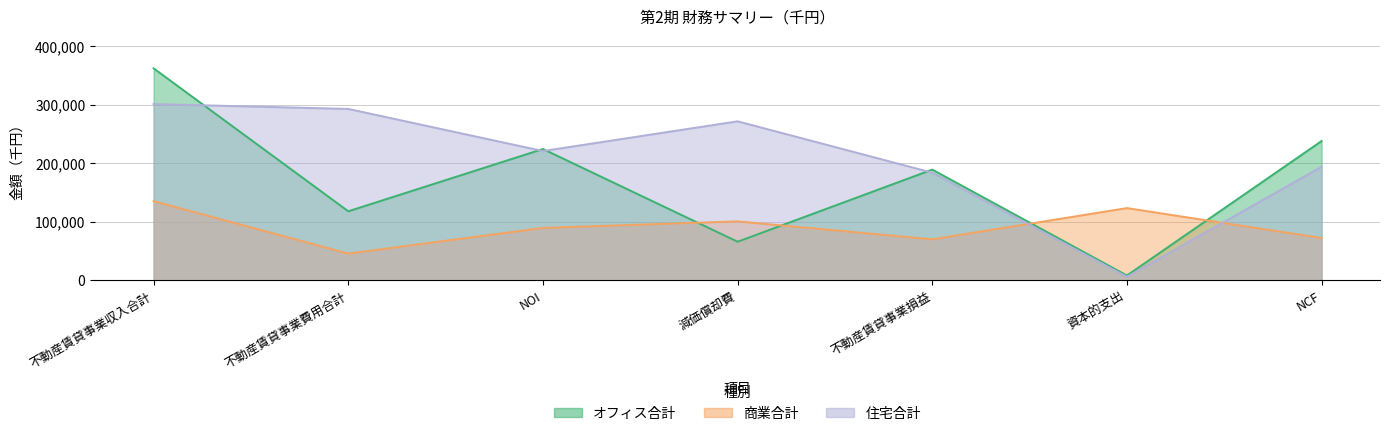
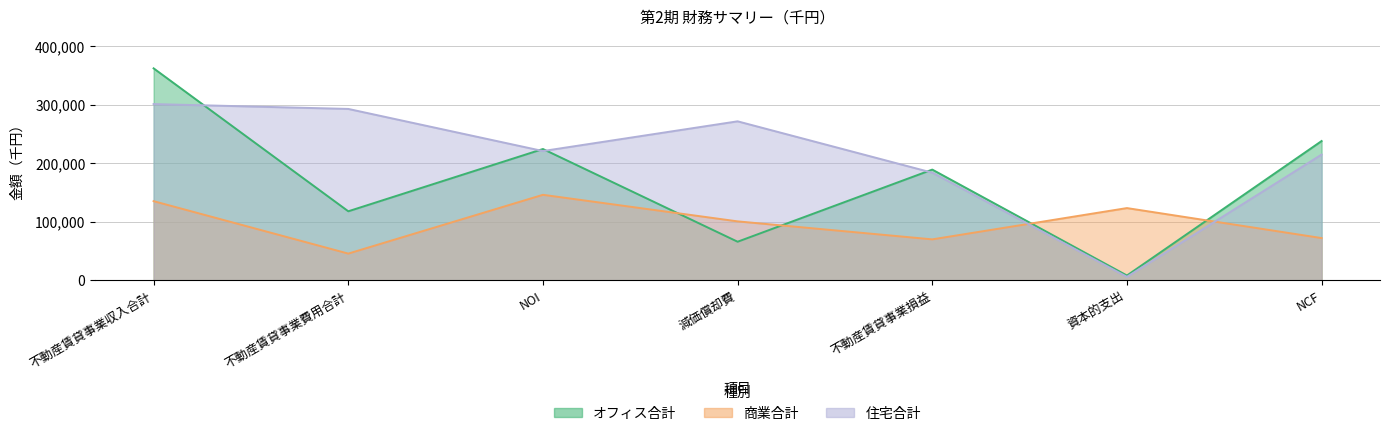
  {
    "オフィス合計": {
      "不動産賃貸事業収入合計": "360,000",
      "不動産賃貸事業費用合計": "120,000",
      "減価償却費": "70,000",
      "不動産賃貸事業損益": "190,000",
      "NCF": "240,000"
    },
    "商業合計": {
      "不動産賃貸事業収入合計": "140,000",
      "不動産賃貸事業費用合計": "50,000",
-     "NOI": "90,000",
+     "NOI": "150,000",
      "減価償却費": "100,000",
      "不動産賃貸事業損益": "70,000",
      "資本的支出": "120,000",
      "NCF": "70,000"
    },
    "住宅合計": {
      "不動産賃貸事業収入合計": "300,000",
      "不動産賃貸事業費用合計": "290,000",
      "減価償却費": "270,000",
      "不動産賃貸事業損益": "180,000",
-     "NCF": "190,000"
+     "NCF": "210,000"
    }
  }
